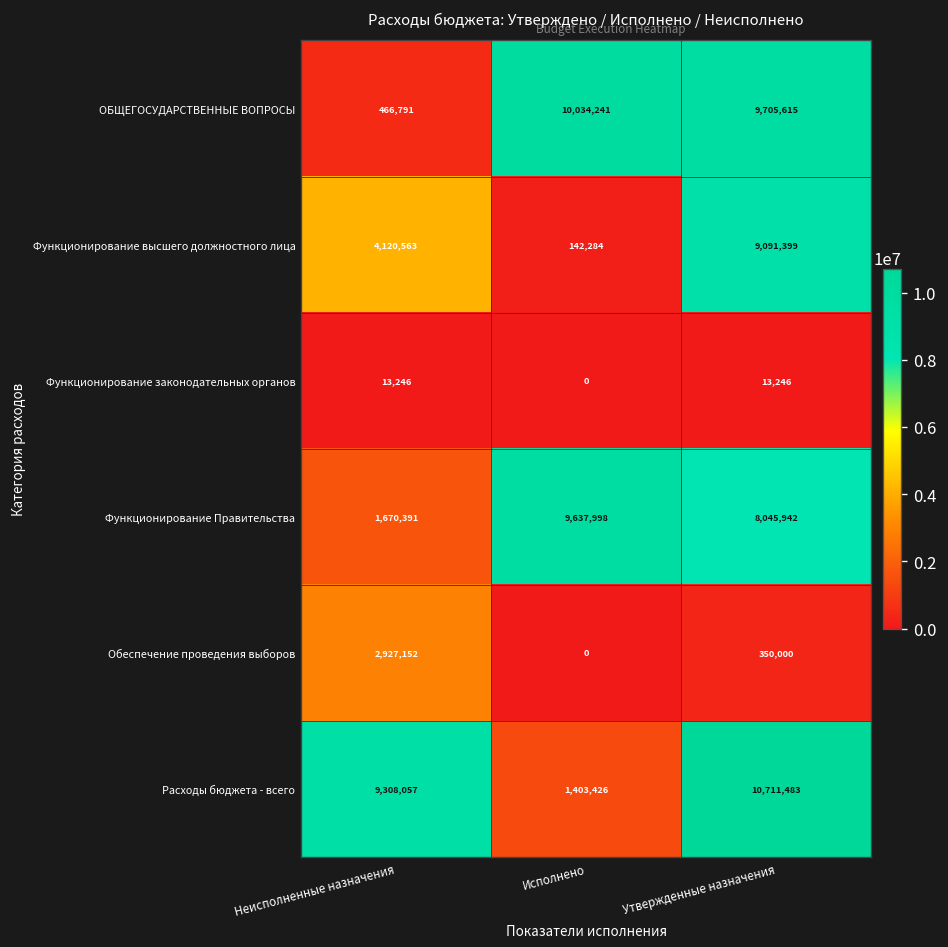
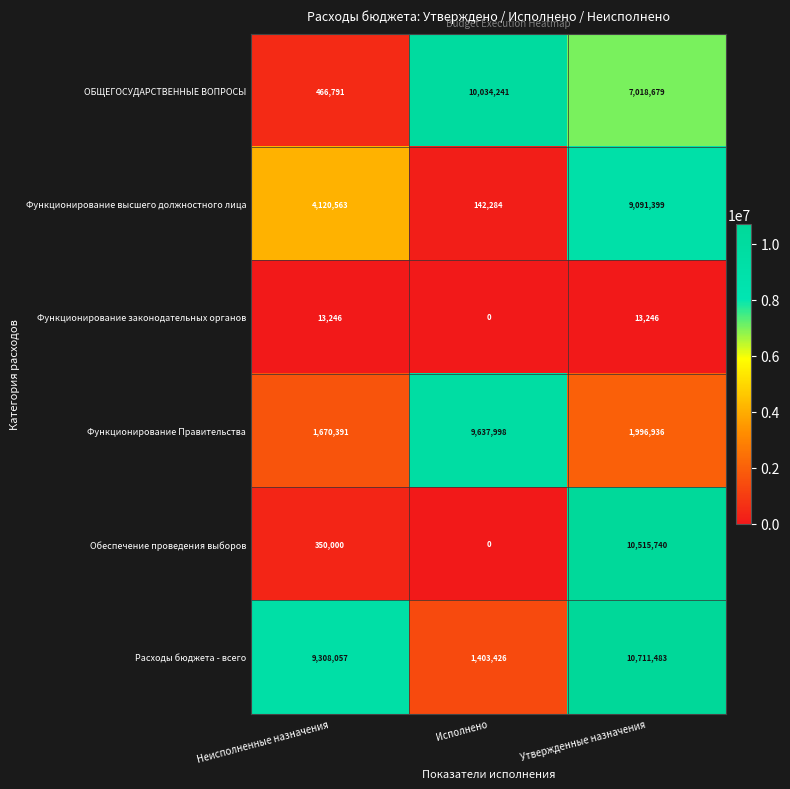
  {
    "ОБЩЕГОСУДАРСТВЕННЫЕ ВОПРОСЫ": {
      "Неисполненные назначения": "466,791",
      "Исполнено": "10,034,241",
-     "Утвержденные назначения": "9,705,615"
+     "Утвержденные назначения": "7,018,679"
    },
    "Функционирование высшего должностного лица": {
      "Неисполненные назначения": "4,120,563",
      "Исполнено": "142,284",
      "Утвержденные назначения": "9,091,399"
    },
    "Функционирование законодательных органов": {
      "Неисполненные назначения": "13,246",
      "Исполнено": "0",
      "Утвержденные назначения": "13,246"
    },
    "Функционирование Правительства": {
      "Неисполненные назначения": "1,670,391",
      "Исполнено": "9,637,998",
-     "Утвержденные назначения": "8,045,942"
+     "Утвержденные назначения": "1,996,936"
    },
    "Обеспечение проведения выборов": {
-     "Неисполненные назначения": "2,927,152",
+     "Неисполненные назначения": "350,000",
      "Исполнено": "0",
-     "Утвержденные назначения": "350,000"
+     "Утвержденные назначения": "10,515,740"
    },
    "Расходы бюджета - всего": {
      "Неисполненные назначения": "9,308,057",
      "Исполнено": "1,403,426",
      "Утвержденные назначения": "10,711,483"
    }
  }
